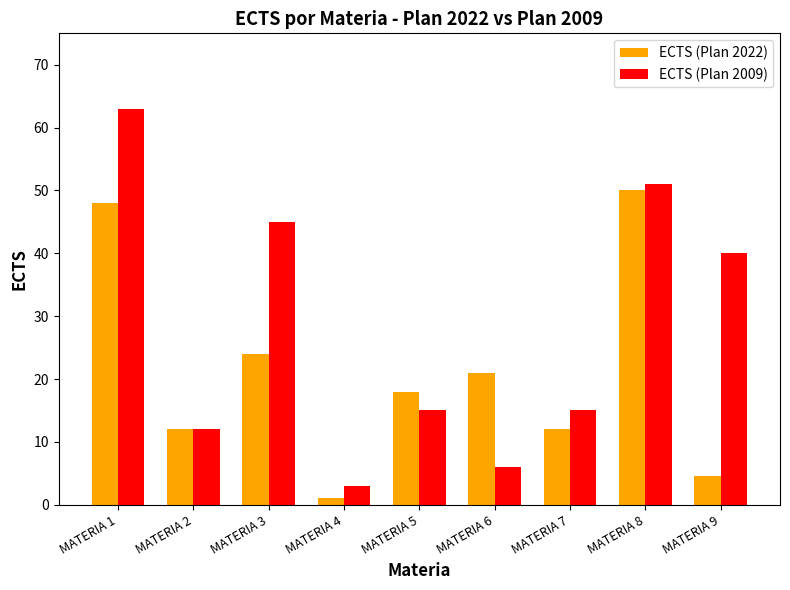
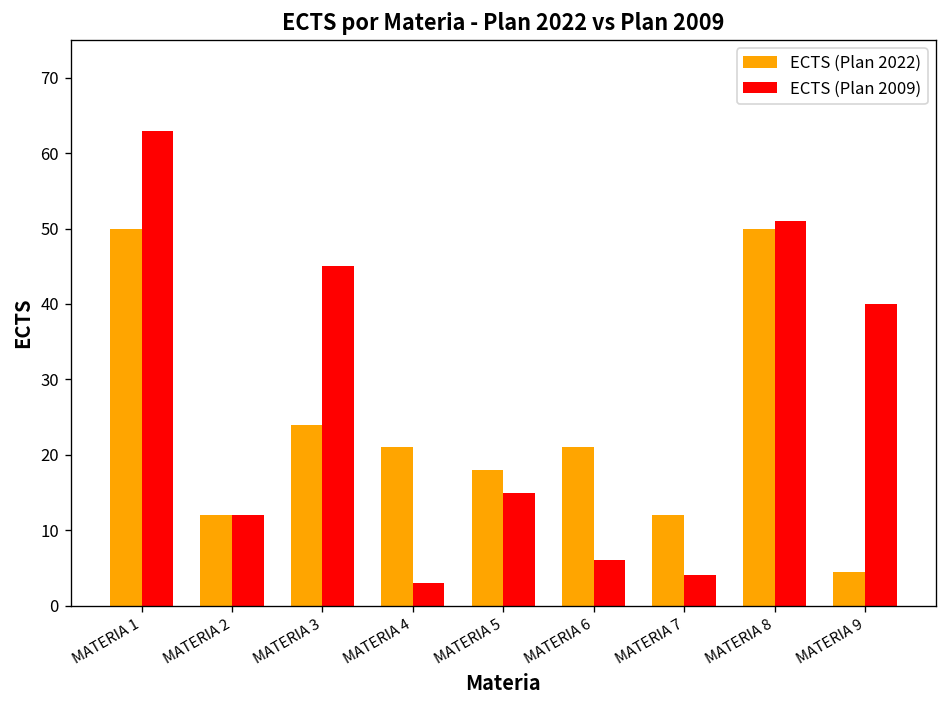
  {
    "ECTS (Plan 2022)": {
-     "MATERIA 1": 48,
+     "MATERIA 1": 50,
      "MATERIA 2": 12,
      "MATERIA 3": 24,
-     "MATERIA 4": 1,
+     "MATERIA 4": 21,
      "MATERIA 5": 18,
      "MATERIA 6": 21,
      "MATERIA 7": 12,
      "MATERIA 8": 50,
      "MATERIA 9": 5
    },
    "ECTS (Plan 2009)": {
      "MATERIA 1": 63,
      "MATERIA 2": 12,
      "MATERIA 3": 45,
      "MATERIA 4": 3,
      "MATERIA 5": 15,
      "MATERIA 6": 6,
-     "MATERIA 7": 15,
+     "MATERIA 7": 4,
      "MATERIA 8": 51,
      "MATERIA 9": 40
    }
  }
